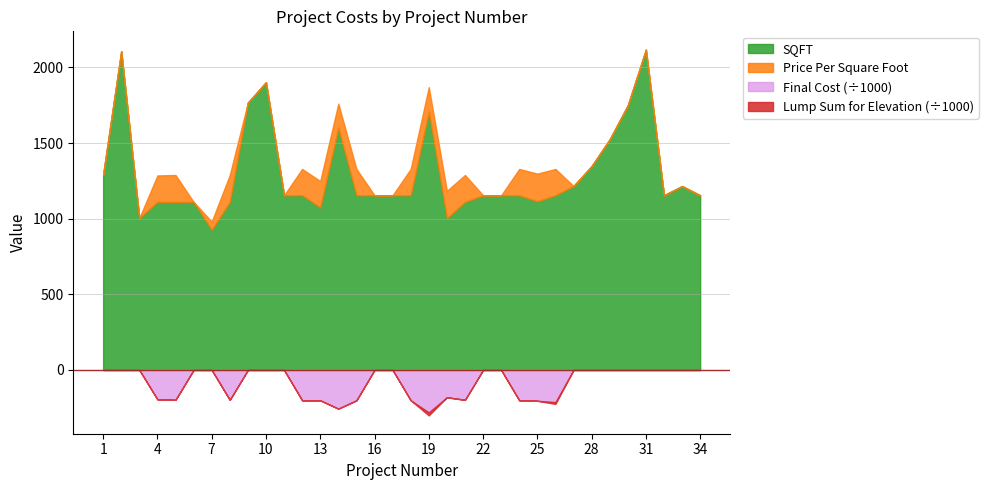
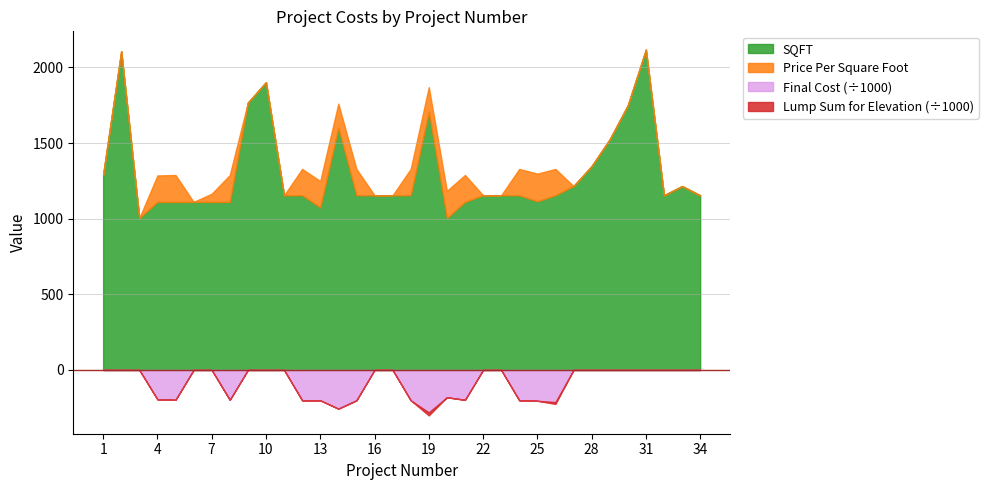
  {
    "SQFT": {
      "4": 1110,
-     "7": 930,
+     "7": 1110,
      "13": 1080,
      "19": 1710,
      "25": 1120
    },
    "Price Per Square Foot": {
      "4": 180,
      "7": 50,
      "13": 170,
      "19": 160,
      "25": 180
    },
    "Lump Sum for Elevation (÷1000)": {
      "4": 0,
      "13": 0,
      "25": 0
    }
  }
